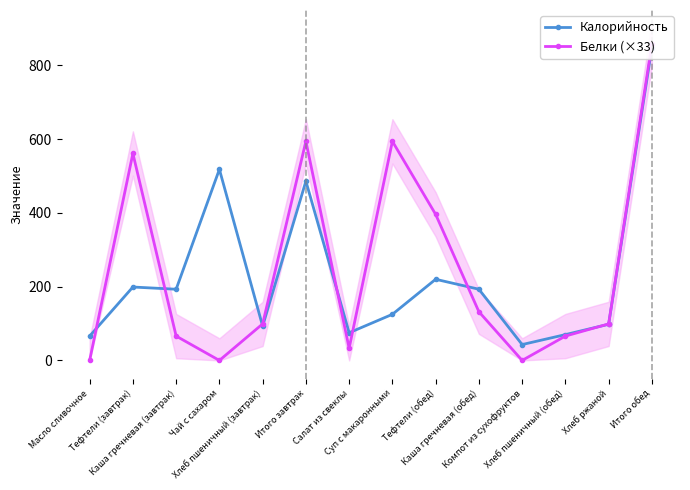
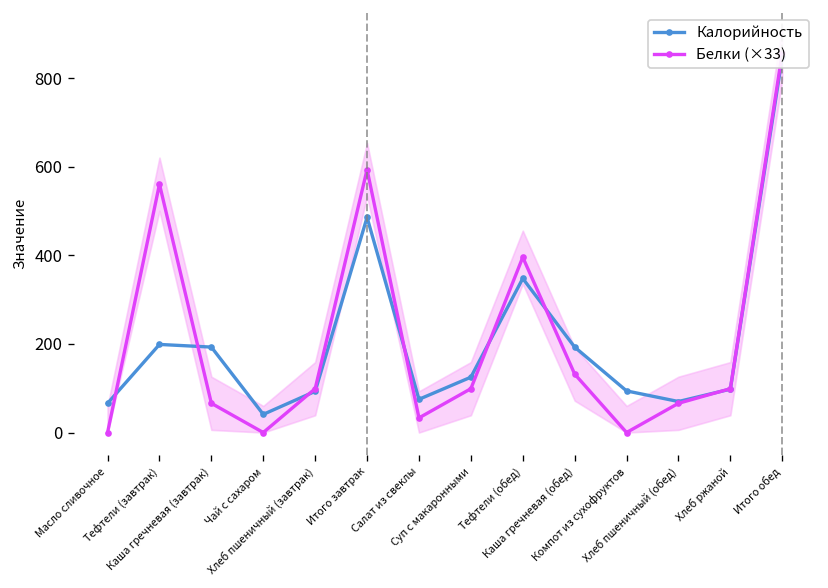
  {
    "Калорийность": {
      "Тефтели (завтрак)": 200,
      "Каша гречневая (завтрак)": 190,
-     "Чай с сахаром": 520,
+     "Чай с сахаром": 40,
      "Итого завтрак": 490,
      "Салат из свеклы": 80,
      "Суп с макаронными": 130,
-     "Тефтели (обед)": 220,
-     "Компот из сухофруктов": 40
+     "Тефтели (обед)": 350,
+     "Компот из сухофруктов": 90
    },
    "Белки (×33)": {
      "Масло сливочное": 0,
      "Тефтели (завтрак)": 560,
      "Каша гречневая (завтрак)": 70,
      "Чай с сахаром": 0,
      "Итого завтрак": 590,
      "Салат из свеклы": 30,
-     "Суп с макаронными": 590,
+     "Суп с макаронными": 100,
      "Тефтели (обед)": 400,
      "Каша гречневая (обед)": 130,
      "Компот из сухофруктов": 0
    }
  }
